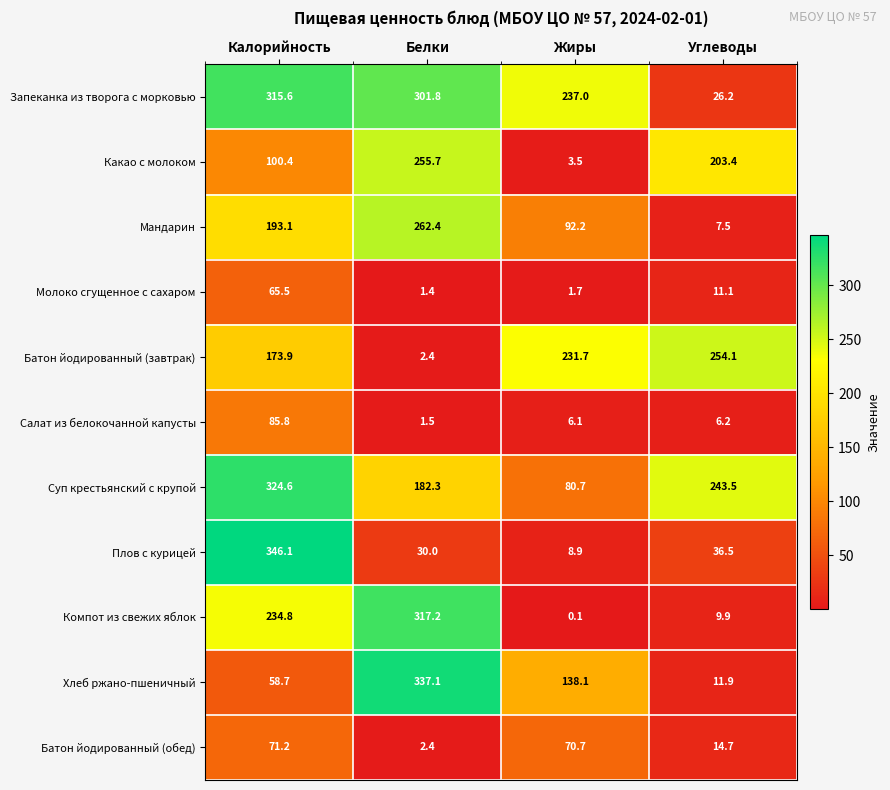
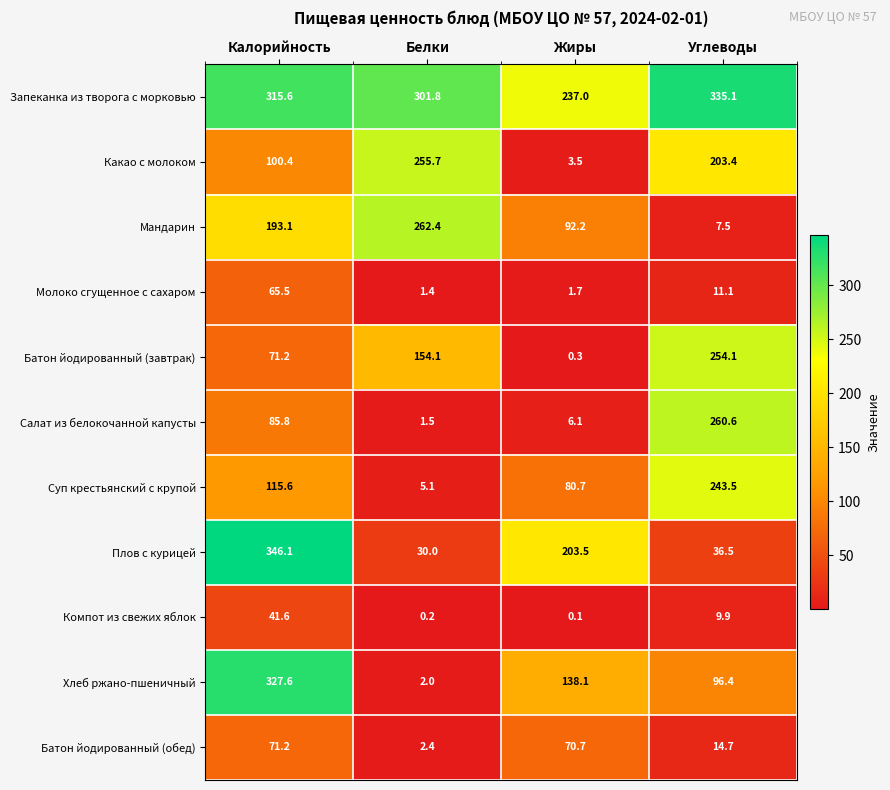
  {
    "Запеканка из творога с морковью": {
      "Калорийность": 315.6,
      "Белки": 301.8,
      "Жиры": 237.0,
-     "Углеводы": 26.2
+     "Углеводы": 335.1
    },
    "Какао с молоком": {
      "Калорийность": 100.4,
      "Белки": 255.7,
      "Жиры": 3.5,
      "Углеводы": 203.4
    },
    "Мандарин": {
      "Калорийность": 193.1,
      "Белки": 262.4,
      "Жиры": 92.2,
      "Углеводы": 7.5
    },
    "Молоко сгущенное с сахаром": {
      "Калорийность": 65.5,
      "Белки": 1.4,
      "Жиры": 1.7,
      "Углеводы": 11.1
    },
    "Батон йодированный (завтрак)": {
-     "Калорийность": 173.9,
-     "Белки": 2.4,
-     "Жиры": 231.7,
+     "Калорийность": 71.2,
+     "Белки": 154.1,
+     "Жиры": 0.3,
      "Углеводы": 254.1
    },
    "Салат из белокочанной капусты": {
      "Калорийность": 85.8,
      "Белки": 1.5,
      "Жиры": 6.1,
-     "Углеводы": 6.2
+     "Углеводы": 260.6
    },
    "Суп крестьянский с крупой": {
-     "Калорийность": 324.6,
-     "Белки": 182.3,
+     "Калорийность": 115.6,
+     "Белки": 5.1,
      "Жиры": 80.7,
      "Углеводы": 243.5
    },
    "Плов с курицей": {
      "Калорийность": 346.1,
      "Белки": 30.0,
-     "Жиры": 8.9,
+     "Жиры": 203.5,
      "Углеводы": 36.5
    },
    "Компот из свежих яблок": {
-     "Калорийность": 234.8,
-     "Белки": 317.2,
+     "Калорийность": 41.6,
+     "Белки": 0.2,
      "Жиры": 0.1,
      "Углеводы": 9.9
    },
    "Хлеб ржано-пшеничный": {
-     "Калорийность": 58.7,
-     "Белки": 337.1,
+     "Калорийность": 327.6,
+     "Белки": 2.0,
      "Жиры": 138.1,
-     "Углеводы": 11.9
+     "Углеводы": 96.4
    },
    "Батон йодированный (обед)": {
      "Калорийность": 71.2,
      "Белки": 2.4,
      "Жиры": 70.7,
      "Углеводы": 14.7
    }
  }
